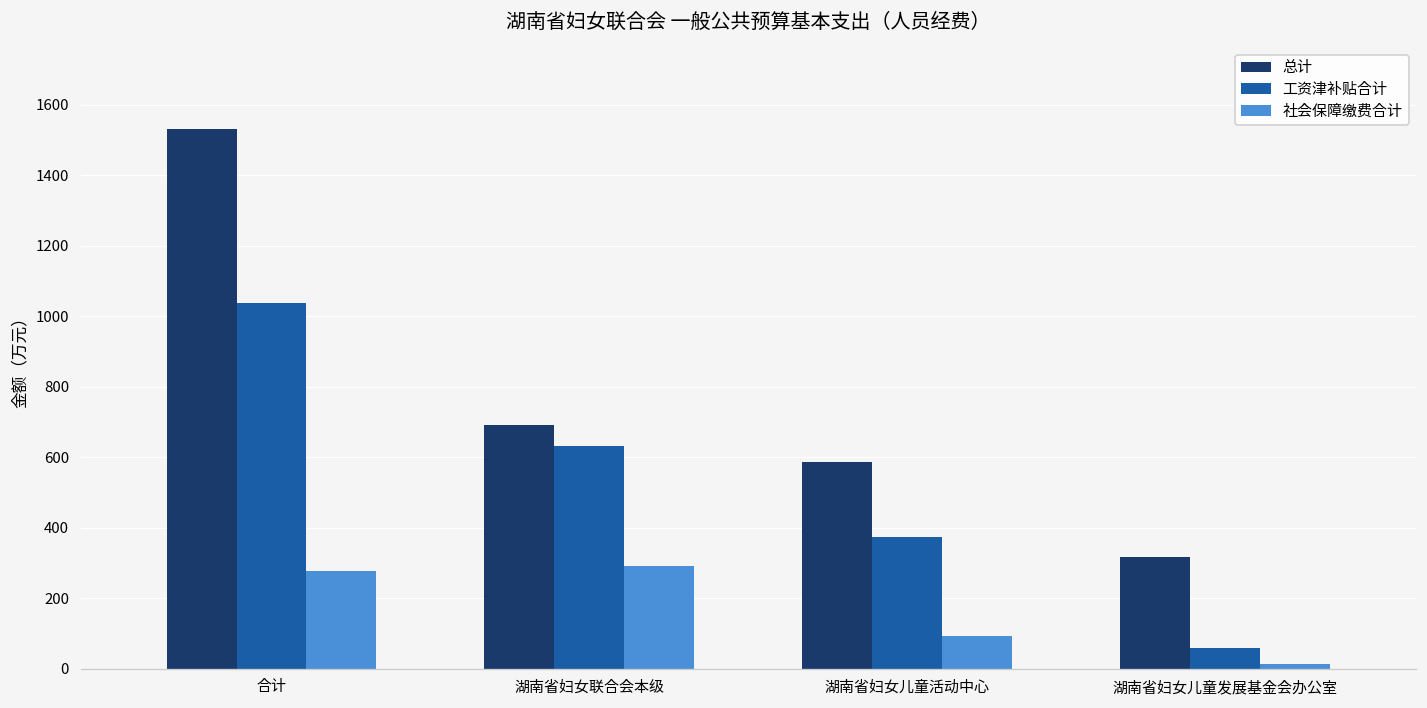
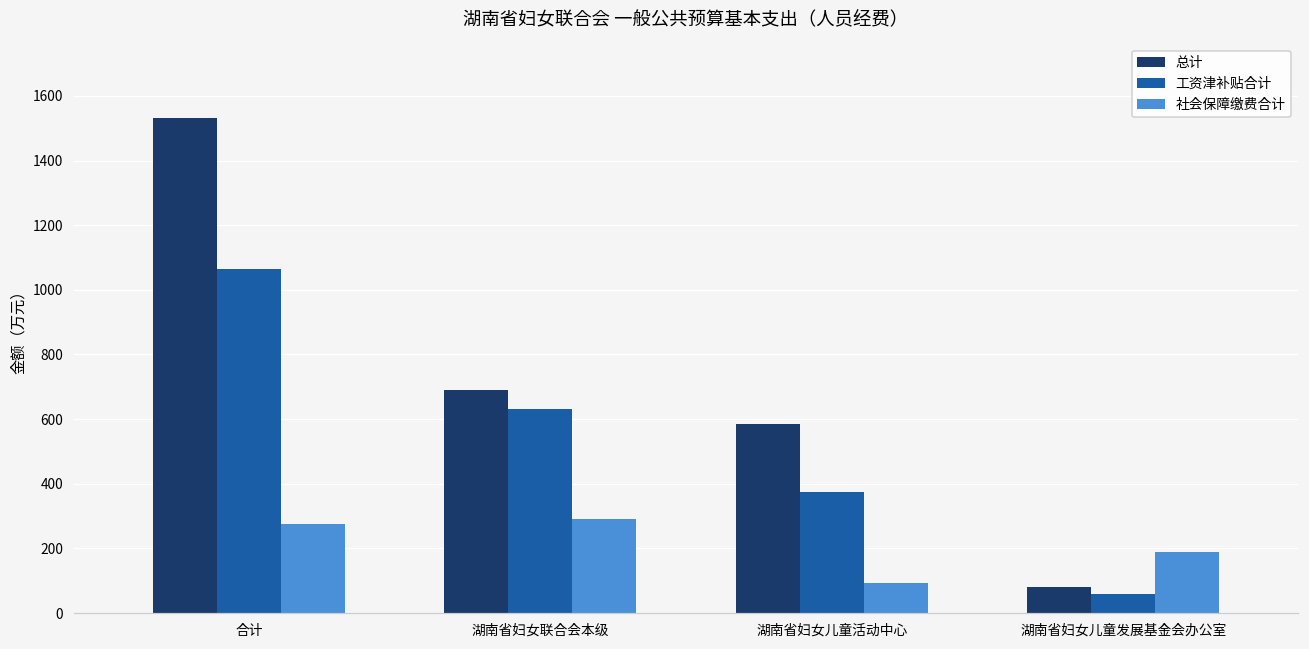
  {
    "总计": {
      "合计": 1530,
      "湖南省妇女联合会本级": 690,
      "湖南省妇女儿童活动中心": 590,
-     "湖南省妇女儿童发展基金会办公室": 320
+     "湖南省妇女儿童发展基金会办公室": 80
    },
    "工资津补贴合计": {
-     "合计": 1040,
+     "合计": 1070,
      "湖南省妇女联合会本级": 630,
      "湖南省妇女儿童活动中心": 370,
      "湖南省妇女儿童发展基金会办公室": 60
    },
    "社会保障缴费合计": {
      "合计": 280,
      "湖南省妇女联合会本级": 290,
      "湖南省妇女儿童活动中心": 90,
-     "湖南省妇女儿童发展基金会办公室": 10
+     "湖南省妇女儿童发展基金会办公室": 190
    }
  }
